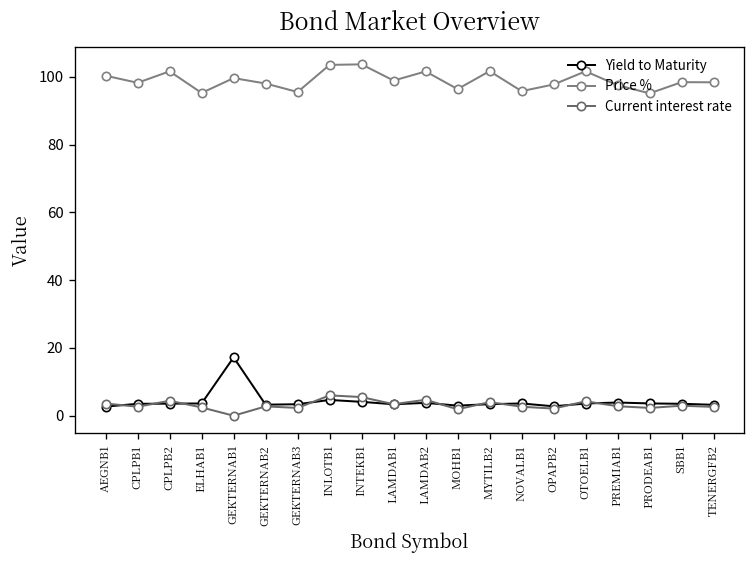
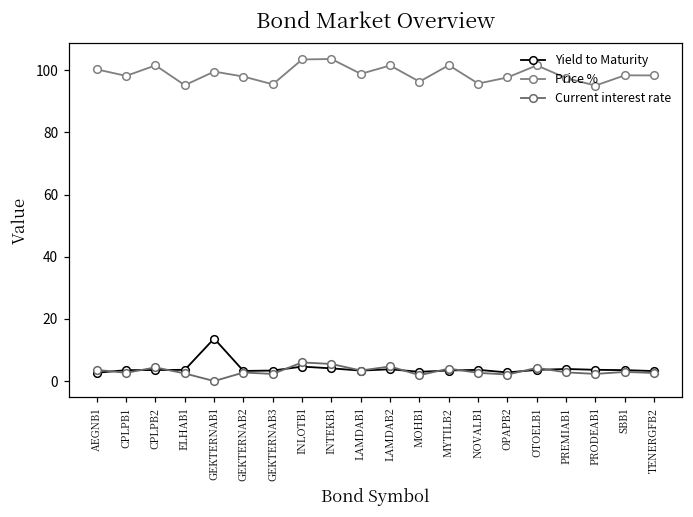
  {
    "Yield to Maturity": {
      "AEGNB1": 3,
      "ELHAB1": 4,
-     "GEKTERNAB1": 17,
+     "GEKTERNAB1": 14,
      "GEKTERNAB3": 3,
      "INLOTB1": 5,
      "INTEKB1": 4,
      "MOHB1": 3,
      "NOVALB1": 4,
      "PREMIAB1": 4,
      "PRODEAB1": 4
    }
  }
